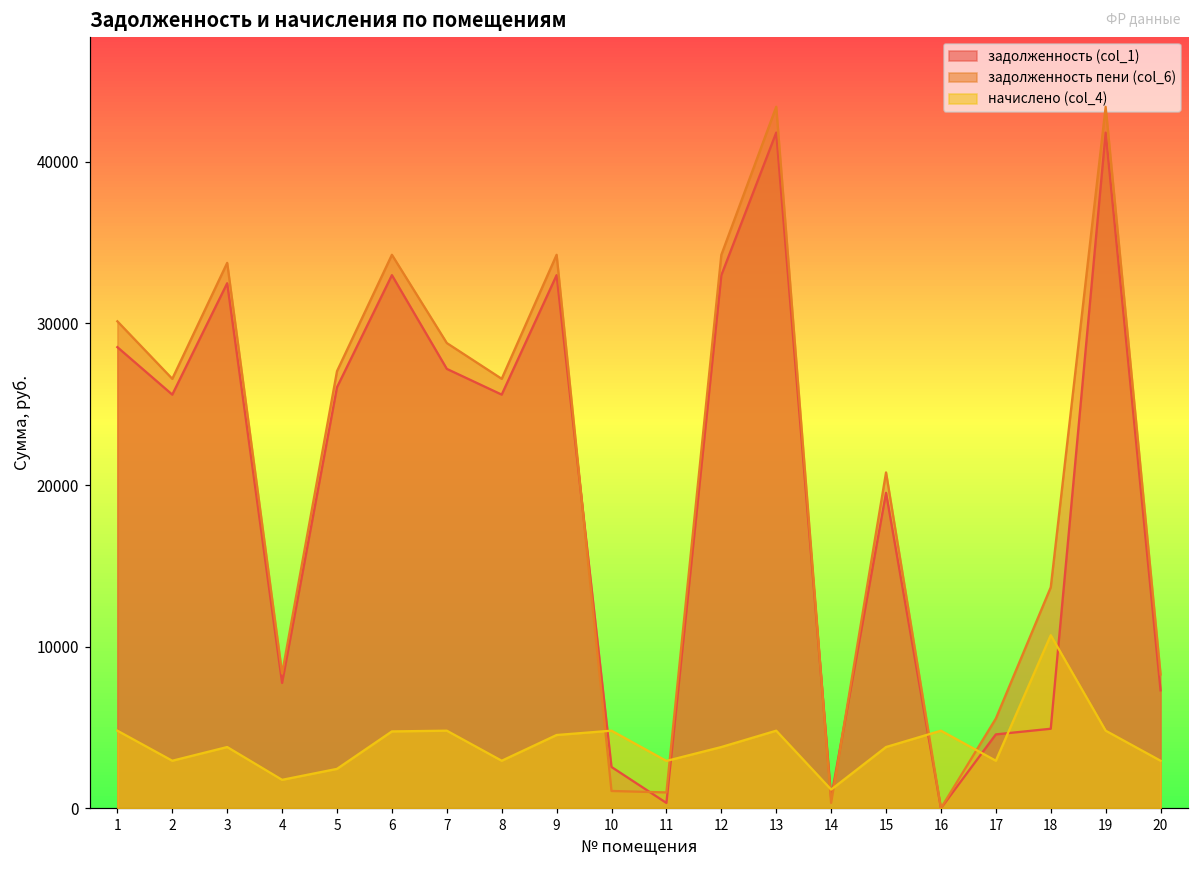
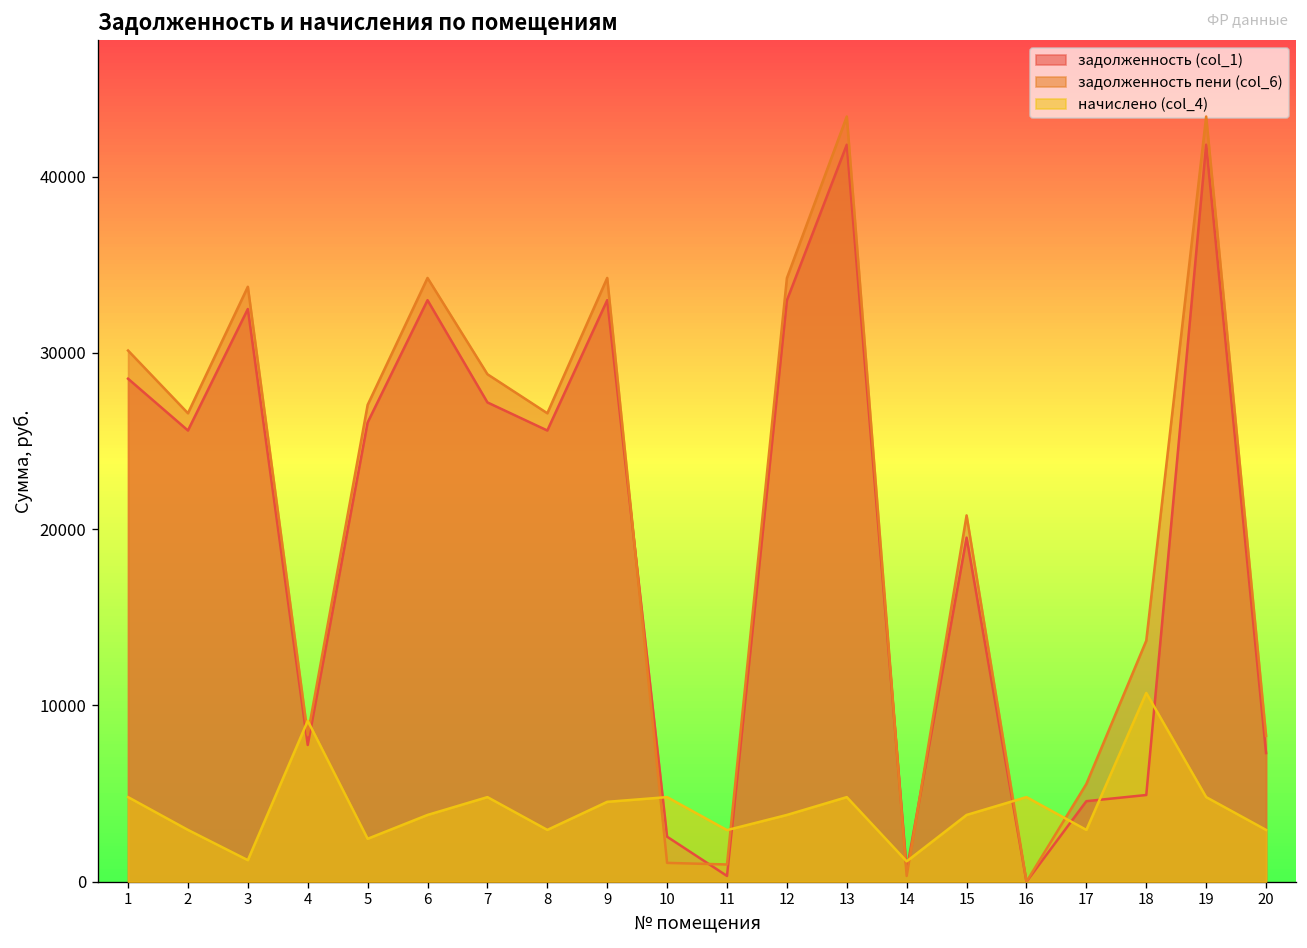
  {
    "начислено (col_4)": {
      "1": 4800,
      "2": 2900,
-     "3": 3800,
-     "4": 1800,
+     "3": 1200,
+     "4": 9100,
      "5": 2400,
-     "6": 4800,
+     "6": 3800,
      "7": 4800,
      "8": 2900,
      "9": 4500,
      "10": 4800,
      "11": 2900,
      "12": 3800,
      "13": 4800,
      "14": 1200,
      "15": 3800,
      "16": 4800,
      "17": 2900,
      "18": 10700,
      "19": 4800,
      "20": 2900
    }
  }
